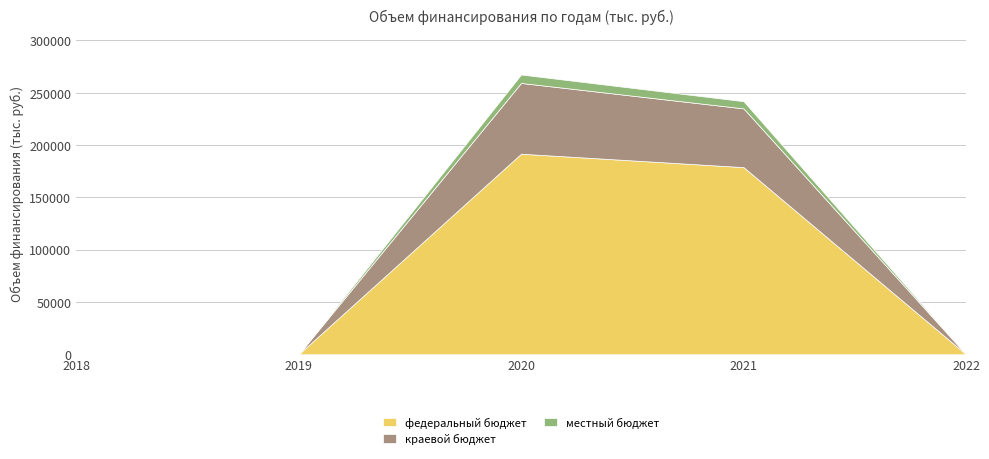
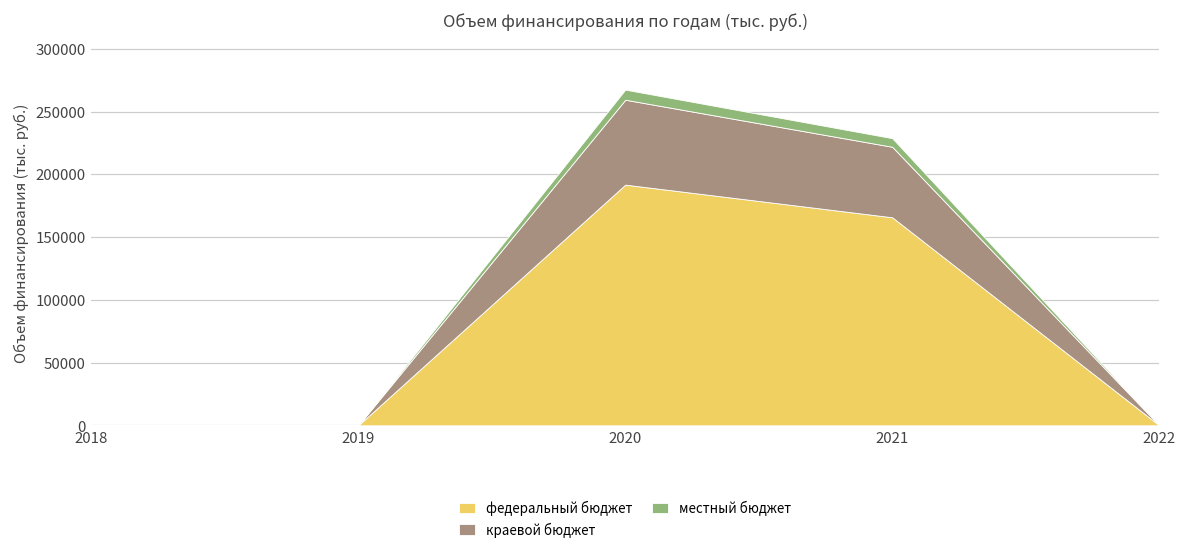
  {
    "федеральный бюджет": {
-     "2021": 179000
+     "2021": 166000
    }
  }
